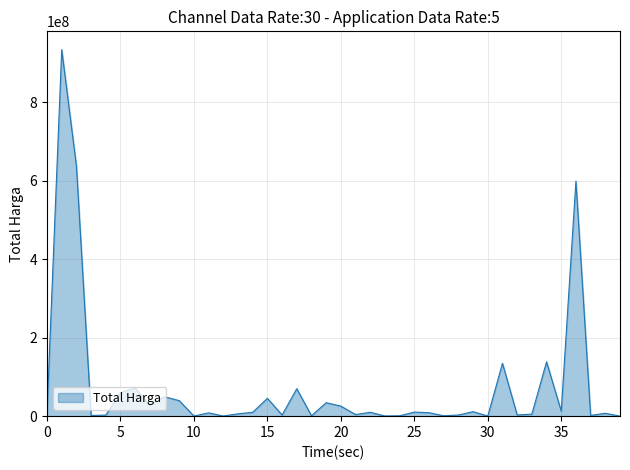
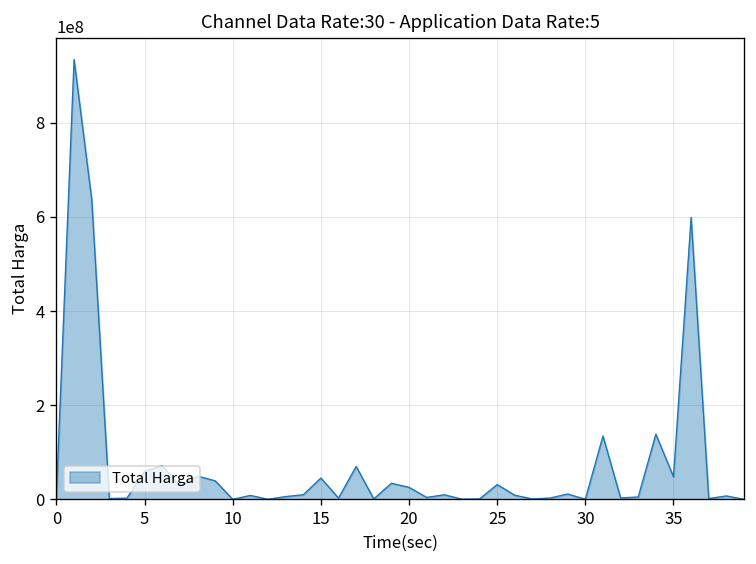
  {
    "0": 10000000,
    "10": 0,
    "15": 50000000,
    "20": 30000000,
-   "25": 10000000,
+   "25": 30000000,
    "30": 0,
-   "35": 10000000
+   "35": 50000000
  }
